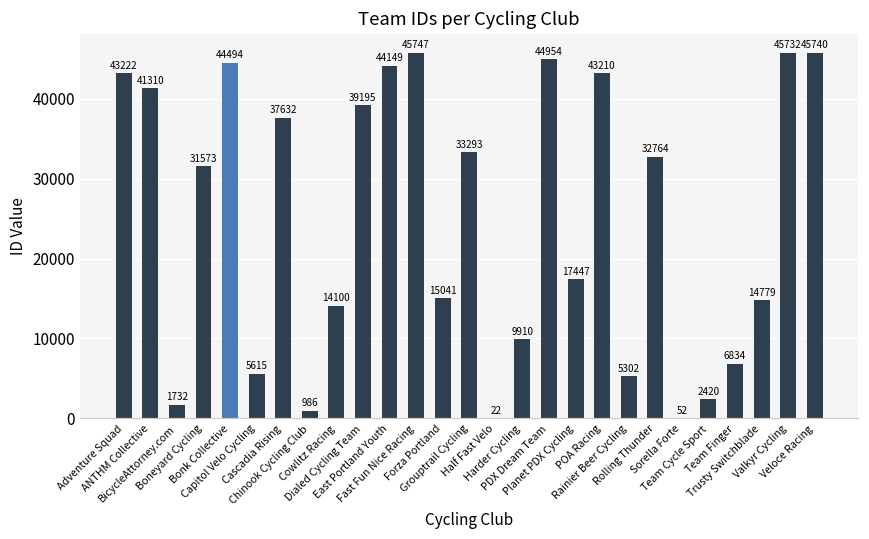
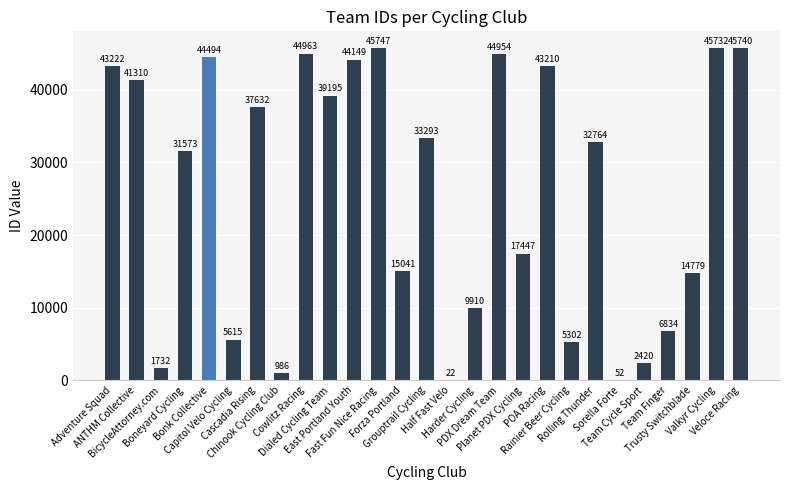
  {
    "Adventure Squad": 43222,
    "ANTHM Collective": 41310,
    "BicycleAttorney.com": 1732,
    "Boneyard Cycling": 31573,
    "Bonk Collective": 44494,
    "Capitol Velo Cycling": 5615,
    "Cascadia Rising": 37632,
    "Chinook Cycling Club": 986,
-   "Cowlitz Racing": 14100,
+   "Cowlitz Racing": 44963,
    "Dialed Cycling Team": 39195,
    "East Portland Youth": 44149,
    "Fast Fun Nice Racing": 45747,
    "Forza Portland": 15041,
    "Grouptrail Cycling": 33293,
    "Half Fast Velo": 22,
    "Harder Cycling": 9910,
    "PDX Dream Team": 44954,
    "Planet PDX Cycling": 17447,
    "POA Racing": 43210,
    "Rainier Beer Cycling": 5302,
    "Rolling Thunder": 32764,
    "Sorella Forte": 52,
    "Team Cycle Sport": 2420,
    "Team Finger": 6834,
    "Trusty Switchblade": 14779,
    "Valkyr Cycling": 45732,
    "Veloce Racing": 45740
  }
